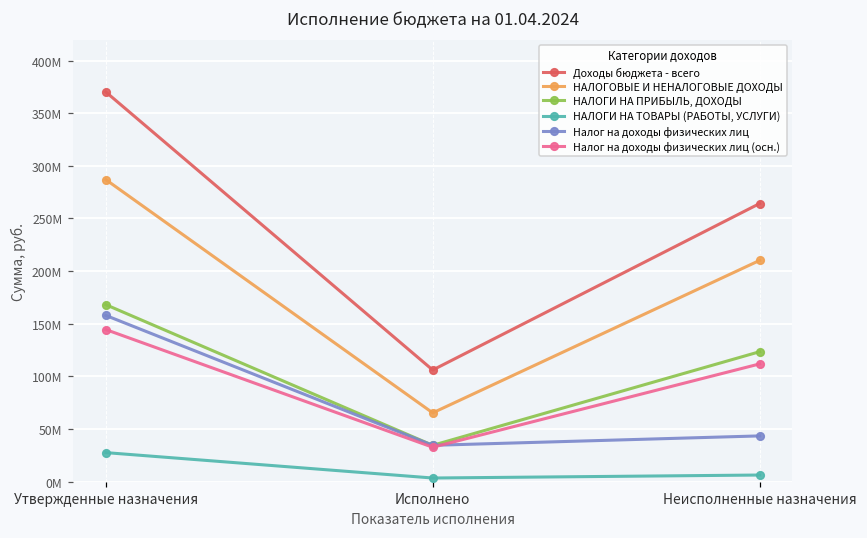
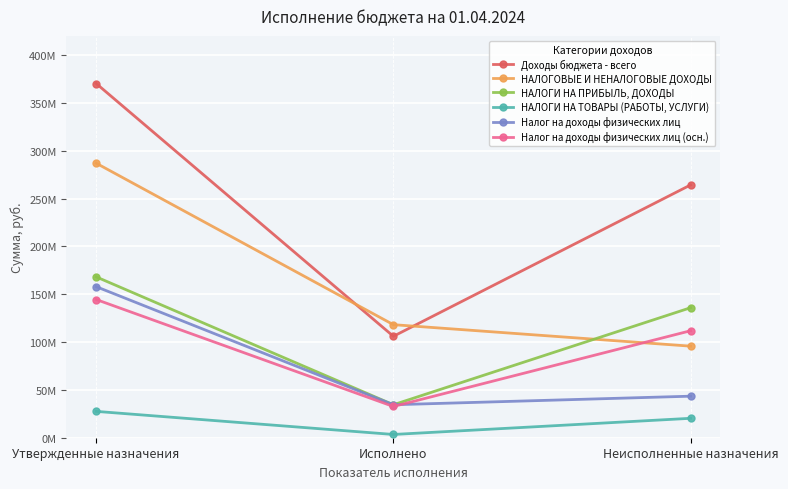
  {
    "НАЛОГОВЫЕ И НЕНАЛОГОВЫЕ ДОХОДЫ": {
      "Утвержденные назначения": 290000000,
-     "Исполнено": 70000000,
-     "Неисполненные назначения": 210000000
+     "Исполнено": 120000000,
+     "Неисполненные назначения": 100000000
    },
    "НАЛОГИ НА ПРИБЫЛЬ, ДОХОДЫ": {
      "Утвержденные назначения": 170000000,
-     "Неисполненные назначения": 120000000
+     "Неисполненные назначения": 140000000
    },
    "НАЛОГИ НА ТОВАРЫ (РАБОТЫ, УСЛУГИ)": {
      "Утвержденные назначения": 30000000,
      "Исполнено": 0,
-     "Неисполненные назначения": 10000000
+     "Неисполненные назначения": 20000000
    },
    "Налог на доходы физических лиц": {
      "Утвержденные назначения": 160000000,
      "Неисполненные назначения": 40000000
    }
  }
